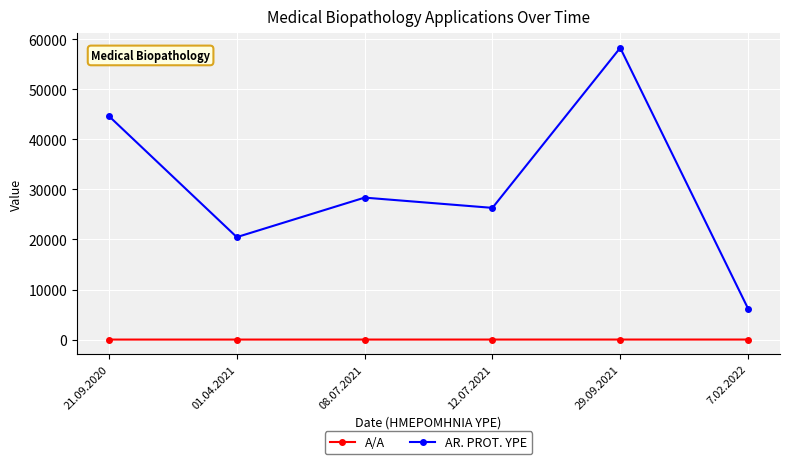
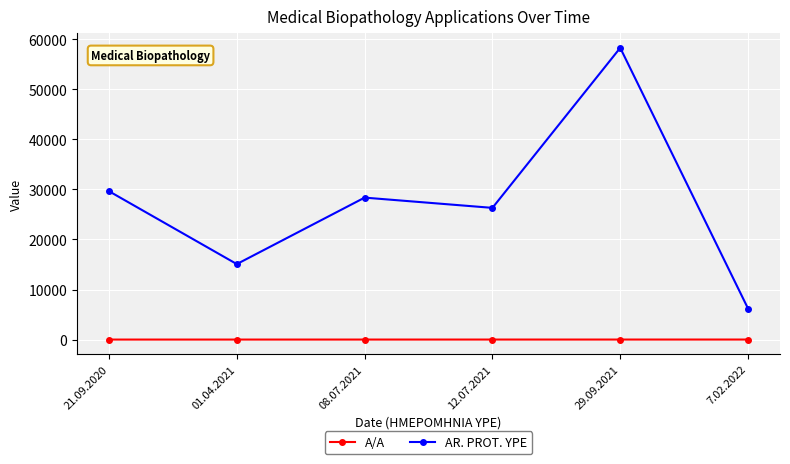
  {
    "A/A": {
      "21.09.2020": 0,
      "01.04.2021": 0,
      "08.07.2021": 0,
      "12.07.2021": 0,
      "29.09.2021": 0,
      "7.02.2022": 0
    },
    "AR. PROT. YPE": {
-     "21.09.2020": 45000,
-     "01.04.2021": 20000,
+     "21.09.2020": 30000,
+     "01.04.2021": 15000,
      "08.07.2021": 28000,
      "12.07.2021": 26000,
      "29.09.2021": 58000,
      "7.02.2022": 6000
    }
  }
